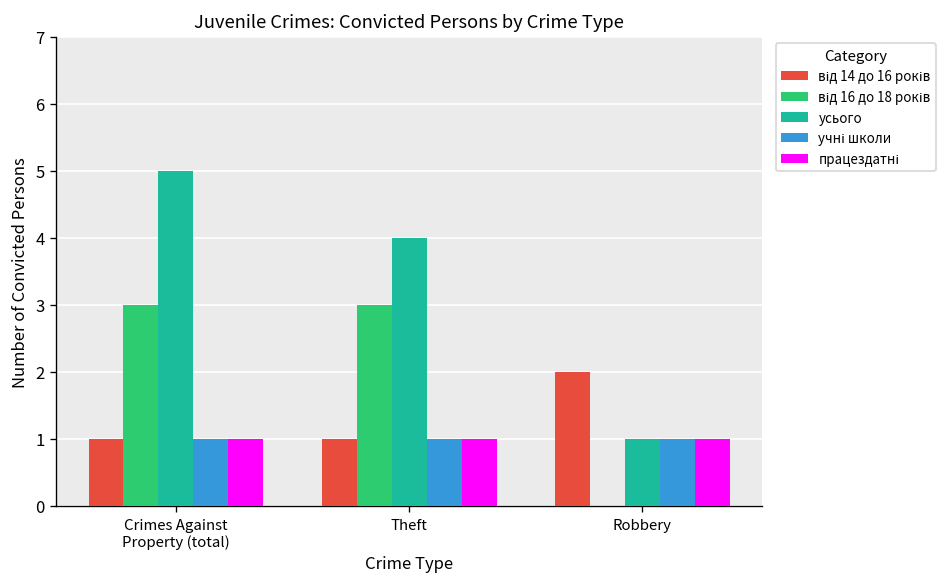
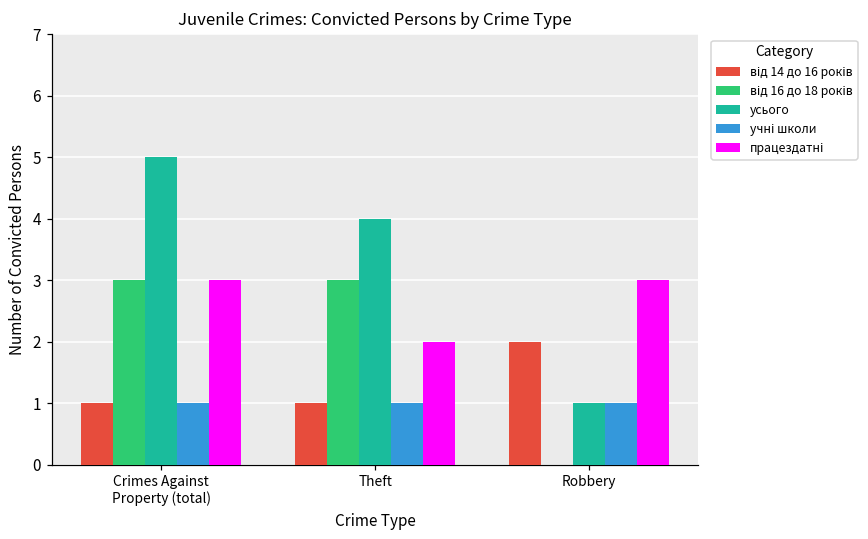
  {
    "від 14 до 16 років": {
      "Crimes Against Property (total)": 1,
      "Theft": 1,
      "Robbery": 2
    },
    "учні школи": {
      "Crimes Against Property (total)": 1,
      "Theft": 1,
      "Robbery": 1
    },
    "працездатні": {
-     "Crimes Against Property (total)": 1,
-     "Theft": 1,
-     "Robbery": 1
+     "Crimes Against Property (total)": 3,
+     "Theft": 2,
+     "Robbery": 3
    }
  }
